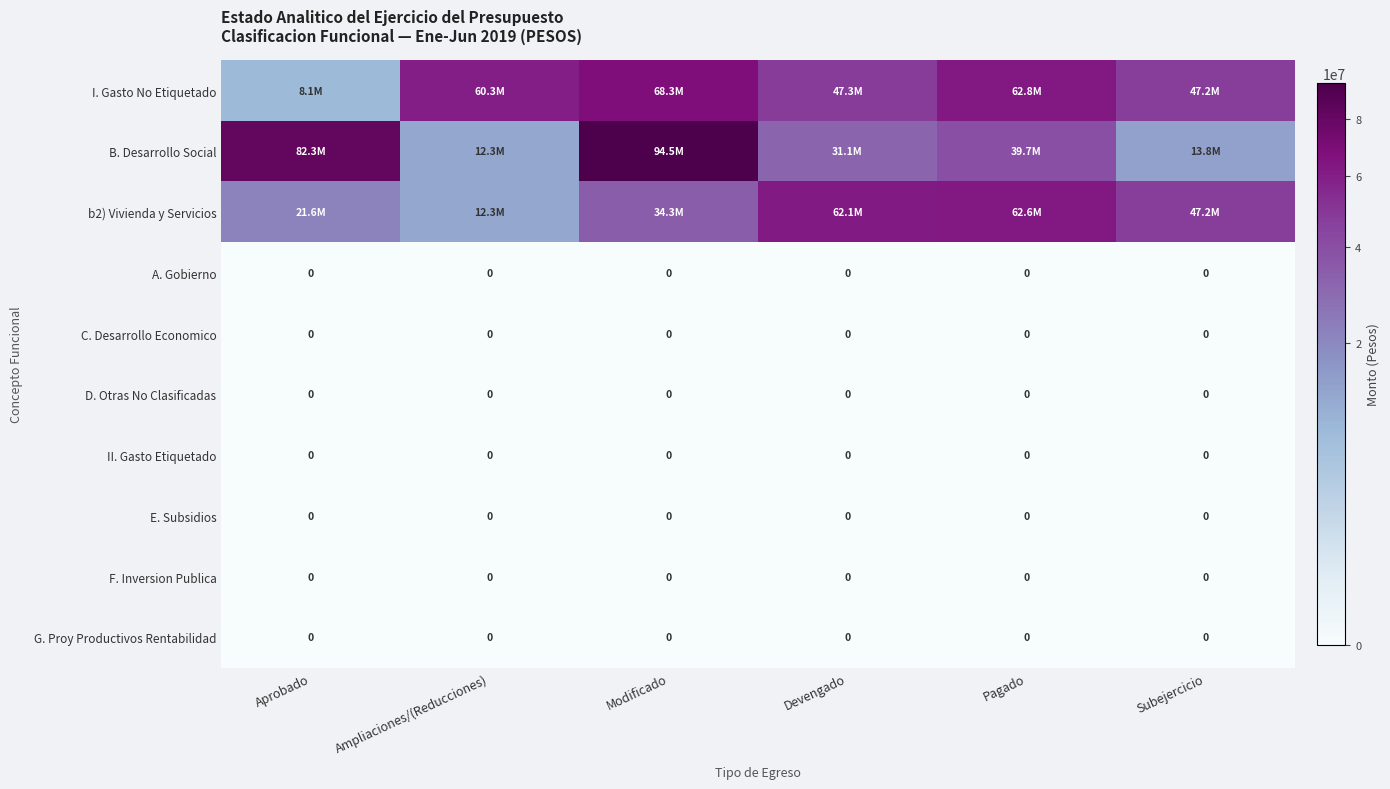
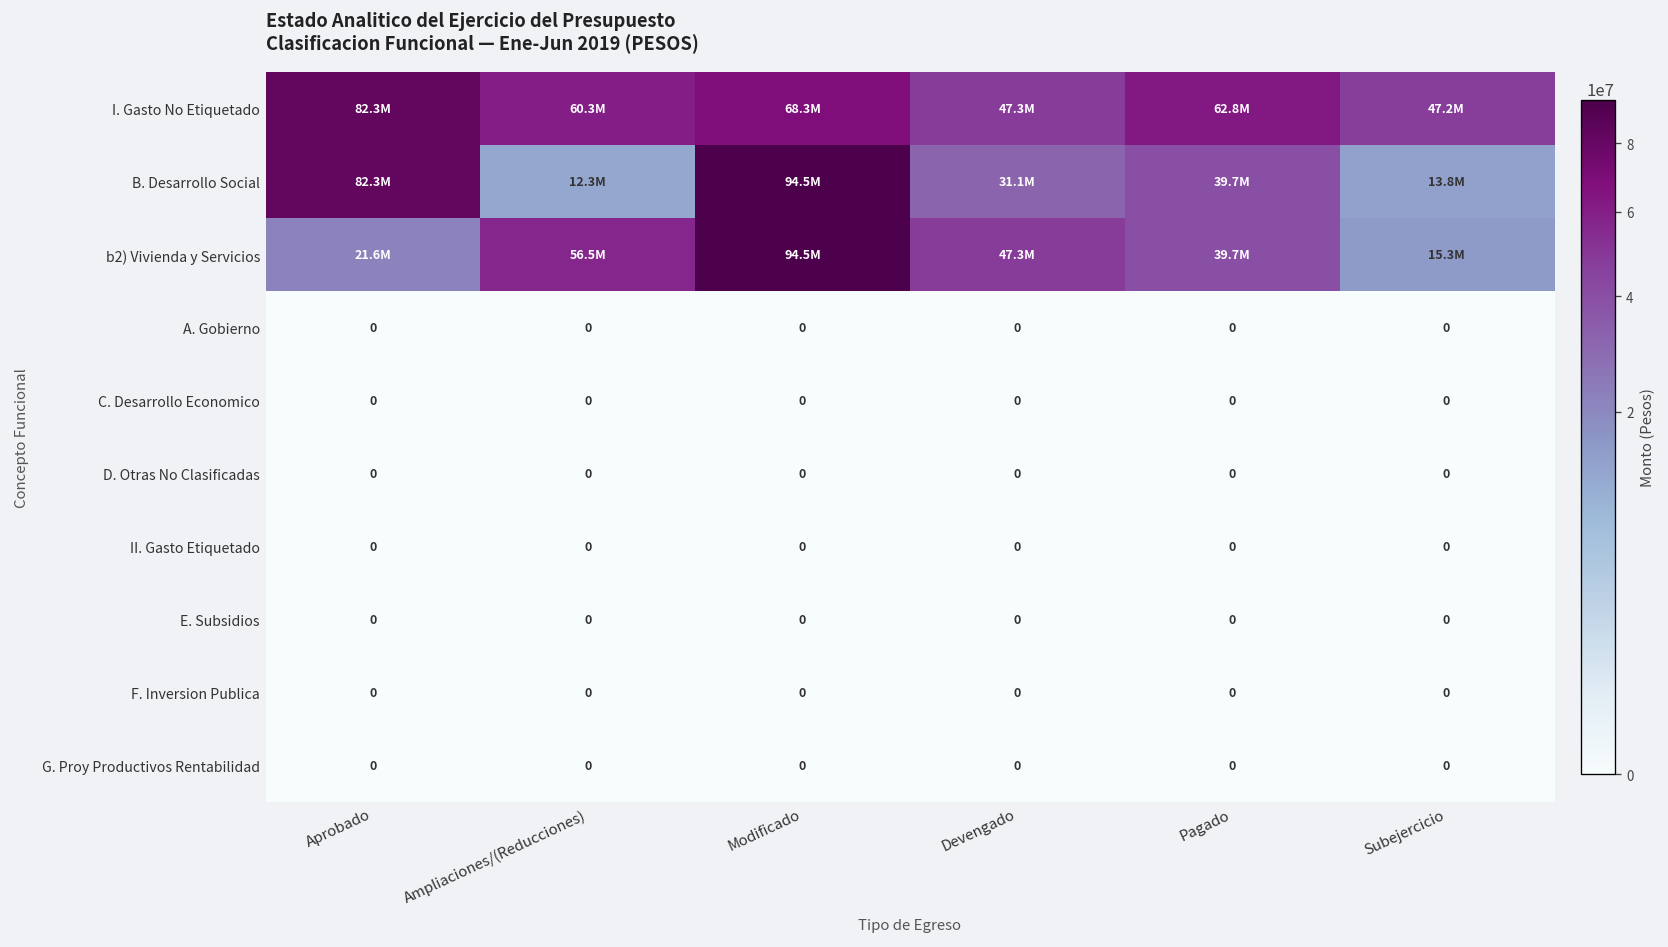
  {
    "I. Gasto No Etiquetado": {
-     "Aprobado": "8.1M",
+     "Aprobado": "82.3M",
      "Ampliaciones/(Reducciones)": "60.3M",
      "Modificado": "68.3M",
      "Devengado": "47.3M",
      "Pagado": "62.8M",
      "Subejercicio": "47.2M"
    },
    "B. Desarrollo Social": {
      "Aprobado": "82.3M",
      "Ampliaciones/(Reducciones)": "12.3M",
      "Modificado": "94.5M",
      "Devengado": "31.1M",
      "Pagado": "39.7M",
      "Subejercicio": "13.8M"
    },
    "b2) Vivienda y Servicios": {
      "Aprobado": "21.6M",
-     "Ampliaciones/(Reducciones)": "12.3M",
-     "Modificado": "34.3M",
-     "Devengado": "62.1M",
-     "Pagado": "62.6M",
-     "Subejercicio": "47.2M"
+     "Ampliaciones/(Reducciones)": "56.5M",
+     "Modificado": "94.5M",
+     "Devengado": "47.3M",
+     "Pagado": "39.7M",
+     "Subejercicio": "15.3M"
    },
    "A. Gobierno": {
      "Aprobado": "0",
      "Ampliaciones/(Reducciones)": "0",
      "Modificado": "0",
      "Devengado": "0",
      "Pagado": "0",
      "Subejercicio": "0"
    },
    "C. Desarrollo Economico": {
      "Aprobado": "0",
      "Ampliaciones/(Reducciones)": "0",
      "Modificado": "0",
      "Devengado": "0",
      "Pagado": "0",
      "Subejercicio": "0"
    },
    "D. Otras No Clasificadas": {
      "Aprobado": "0",
      "Ampliaciones/(Reducciones)": "0",
      "Modificado": "0",
      "Devengado": "0",
      "Pagado": "0",
      "Subejercicio": "0"
    },
    "II. Gasto Etiquetado": {
      "Aprobado": "0",
      "Ampliaciones/(Reducciones)": "0",
      "Modificado": "0",
      "Devengado": "0",
      "Pagado": "0",
      "Subejercicio": "0"
    },
    "E. Subsidios": {
      "Aprobado": "0",
      "Ampliaciones/(Reducciones)": "0",
      "Modificado": "0",
      "Devengado": "0",
      "Pagado": "0",
      "Subejercicio": "0"
    },
    "F. Inversion Publica": {
      "Aprobado": "0",
      "Ampliaciones/(Reducciones)": "0",
      "Modificado": "0",
      "Devengado": "0",
      "Pagado": "0",
      "Subejercicio": "0"
    },
    "G. Proy Productivos Rentabilidad": {
      "Aprobado": "0",
      "Ampliaciones/(Reducciones)": "0",
      "Modificado": "0",
      "Devengado": "0",
      "Pagado": "0",
      "Subejercicio": "0"
    }
  }
